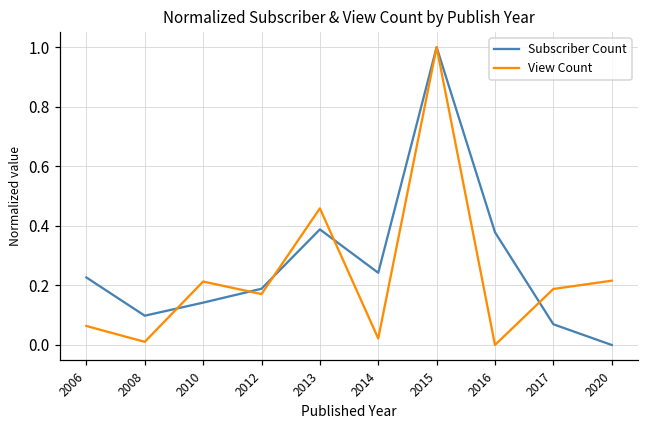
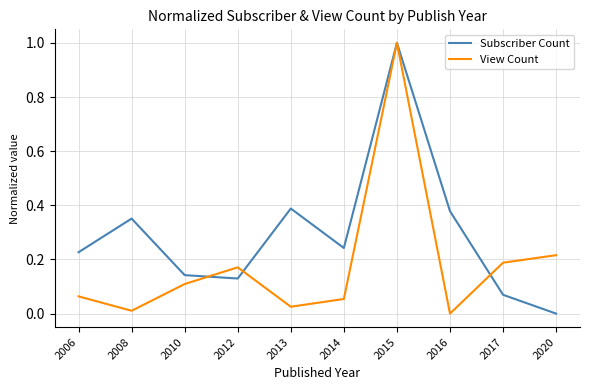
  {
    "Subscriber Count": {
      "2006": 0.23,
-     "2008": 0.10,
+     "2008": 0.35,
      "2010": 0.14,
-     "2012": 0.19,
+     "2012": 0.13,
      "2013": 0.39,
      "2014": 0.24,
      "2016": 0.38,
      "2017": 0.07,
      "2020": 0.00
    },
    "View Count": {
      "2006": 0.06,
      "2008": 0.01,
-     "2010": 0.21,
+     "2010": 0.11,
      "2012": 0.17,
-     "2013": 0.46,
-     "2014": 0.02,
+     "2013": 0.03,
+     "2014": 0.05,
      "2016": 0.00,
      "2017": 0.19,
      "2020": 0.22
    }
  }
